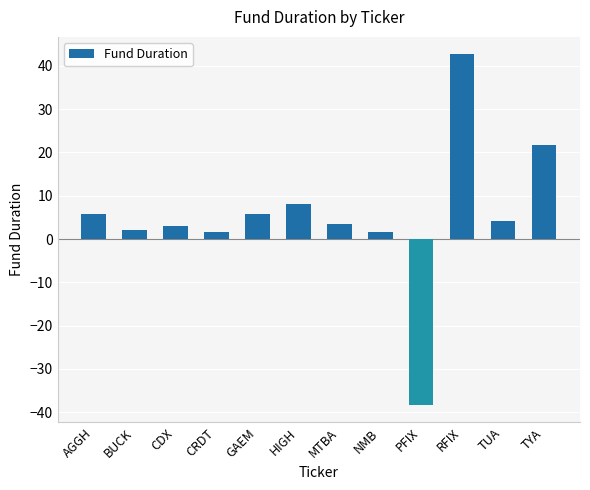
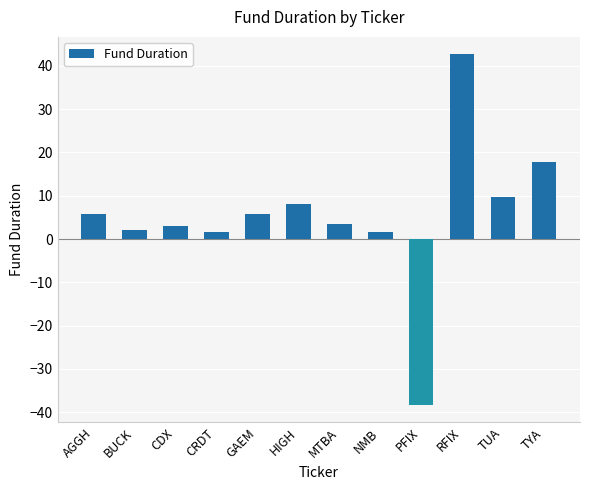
  {
    "AGGH": 6,
    "BUCK": 2,
    "CDX": 3,
    "CRDT": 2,
    "GAEM": 6,
    "HIGH": 8,
    "MTBA": 3,
    "NMB": 2,
    "PFIX": -38,
    "RFIX": 43,
-   "TUA": 4,
-   "TYA": 22
+   "TUA": 10,
+   "TYA": 18
  }
